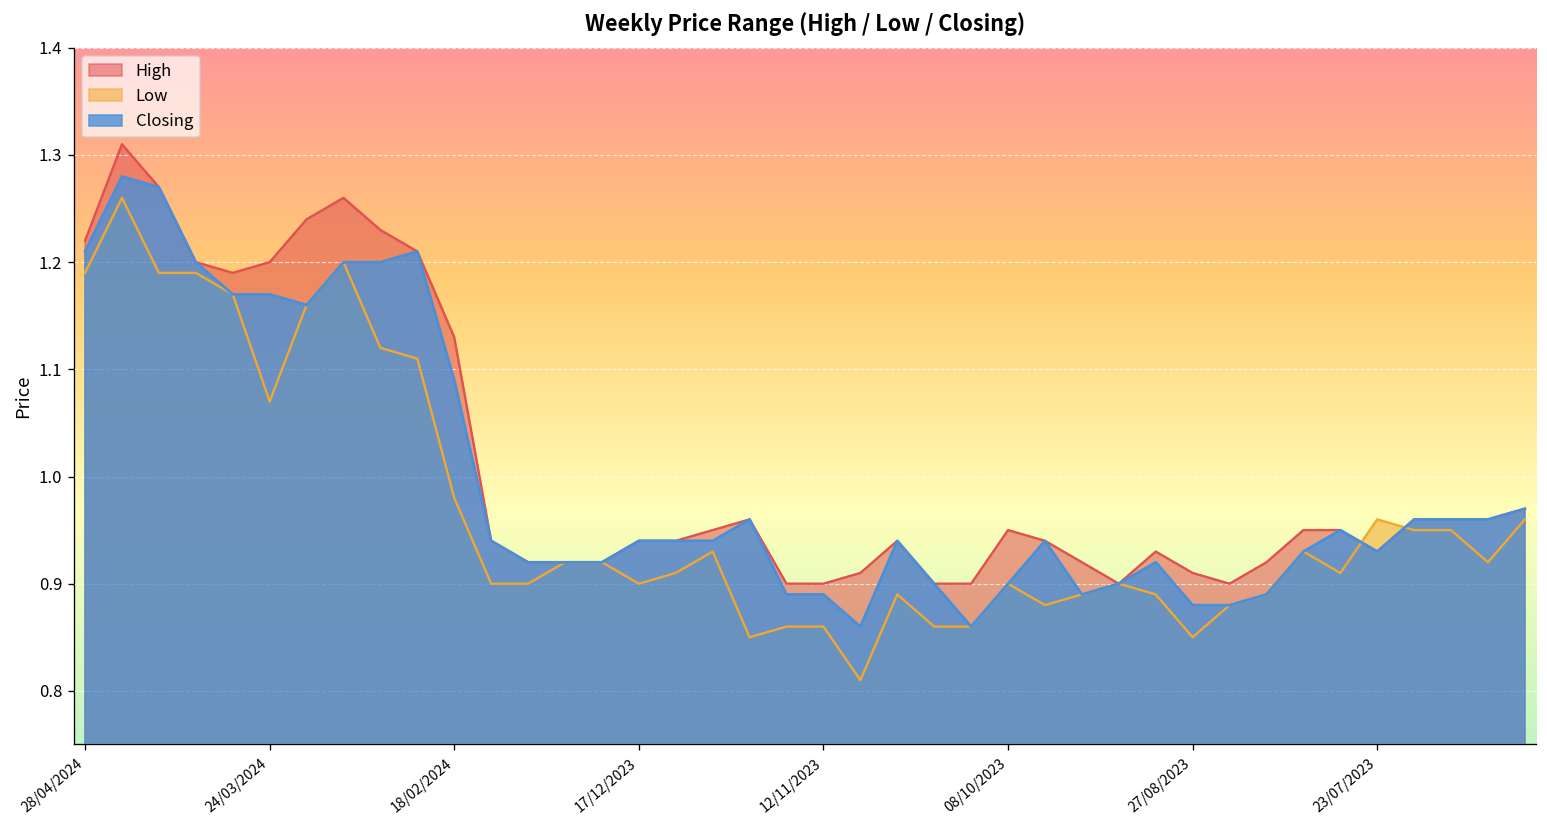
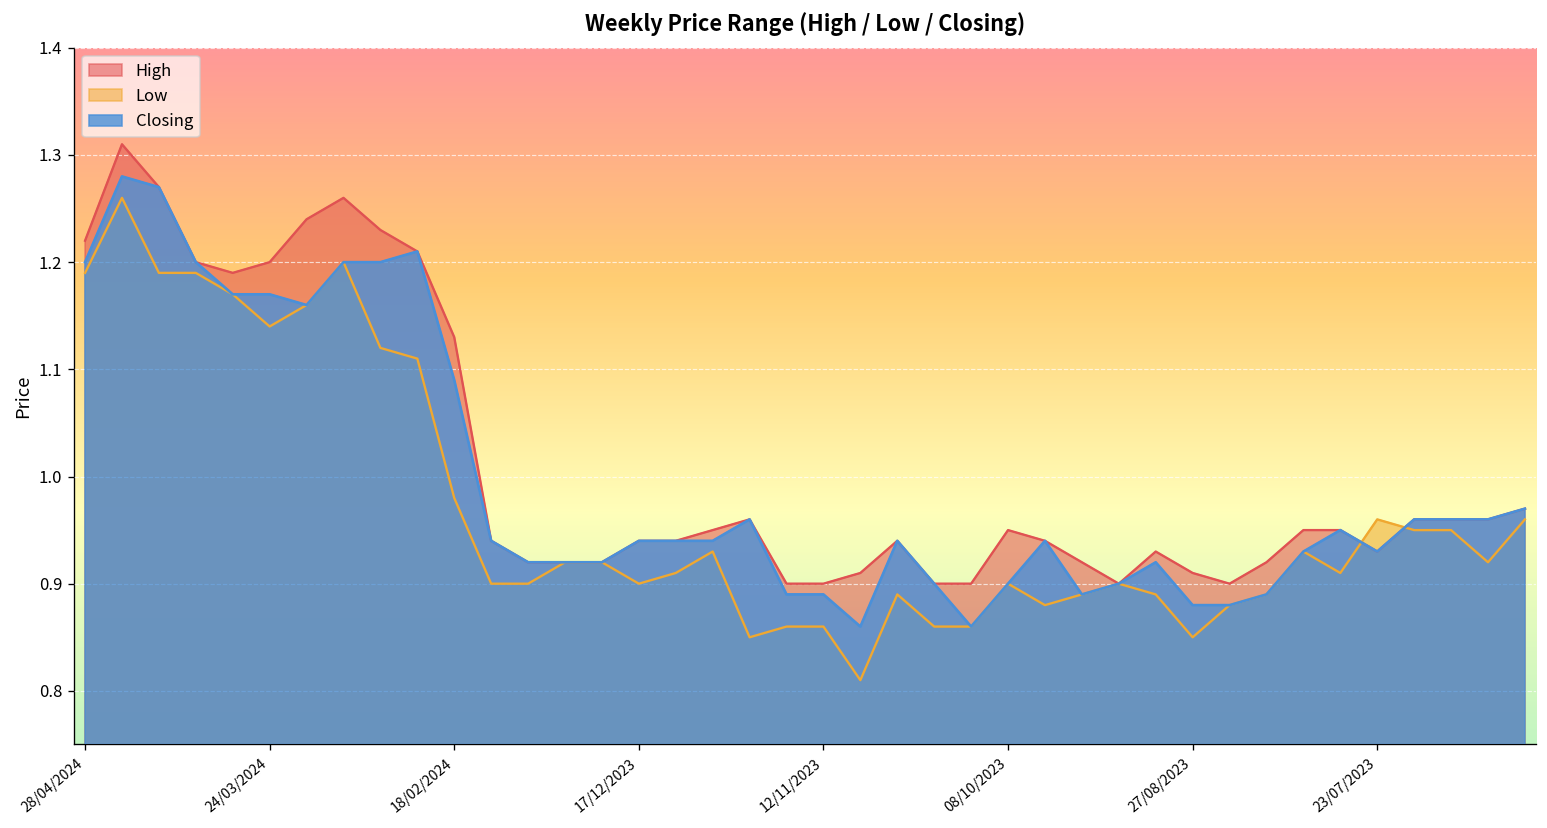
  {
    "High": {
      "28/04/2024": 1.22,
      "24/03/2024": 1.20,
      "18/02/2024": 1.13,
      "12/11/2023": 0.90,
      "08/10/2023": 0.95,
      "27/08/2023": 0.91
    },
    "Low": {
      "28/04/2024": 1.19,
-     "24/03/2024": 1.07,
+     "24/03/2024": 1.14,
      "18/02/2024": 0.98,
      "17/12/2023": 0.90,
      "12/11/2023": 0.86,
      "27/08/2023": 0.85,
      "23/07/2023": 0.96
    },
    "Closing": {
-     "28/04/2024": 1.21,
+     "28/04/2024": 1.20,
      "24/03/2024": 1.17,
      "18/02/2024": 1.09,
      "12/11/2023": 0.89,
      "27/08/2023": 0.88
    }
  }
